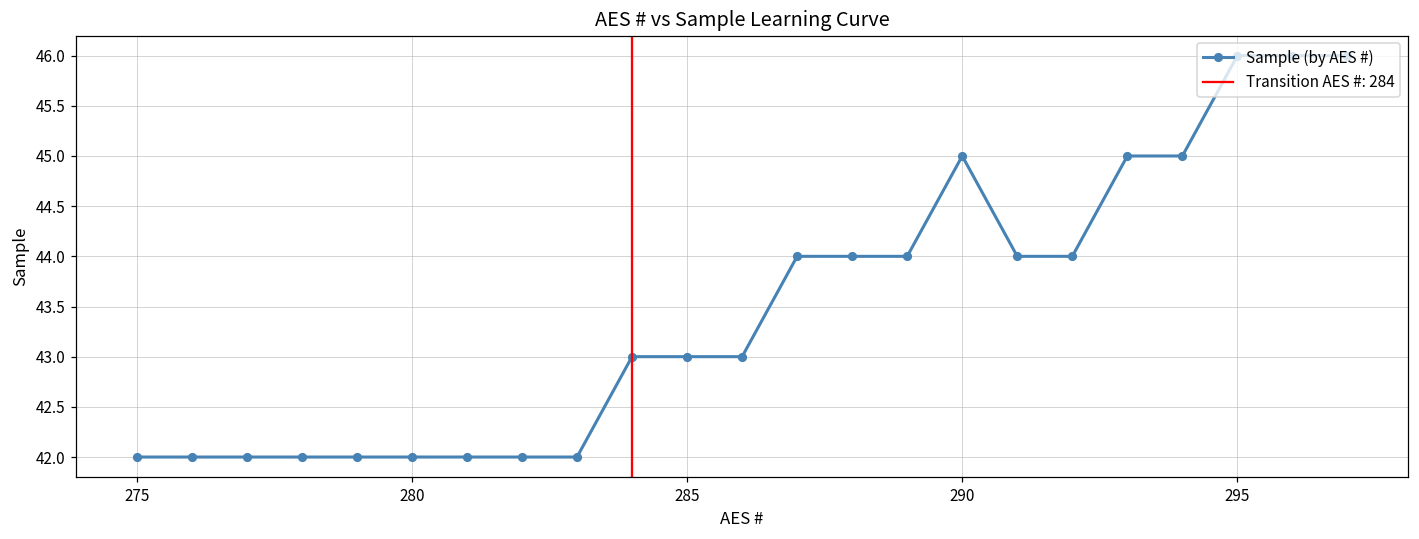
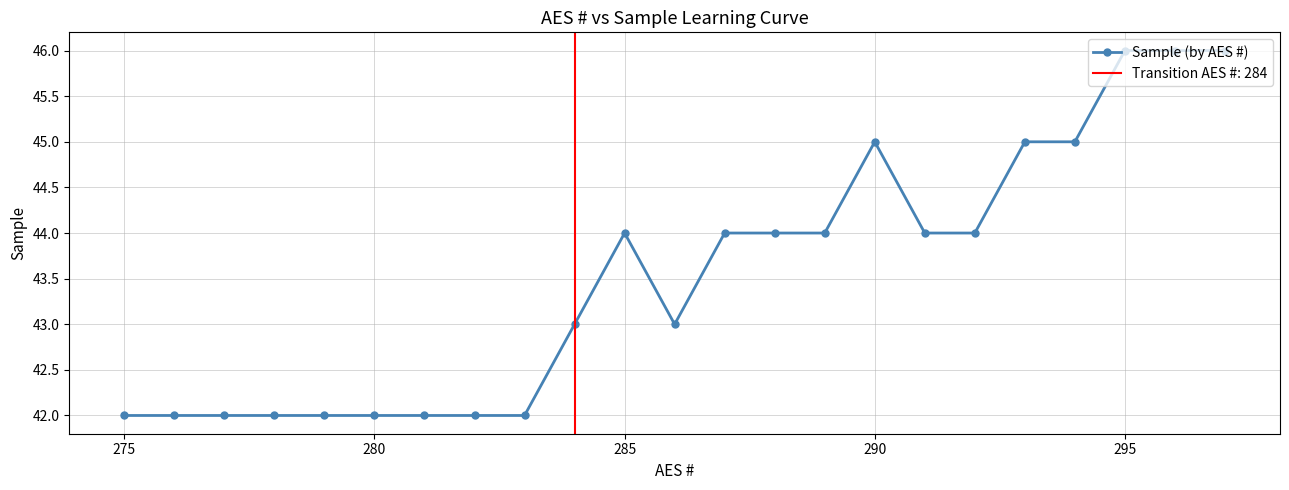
  {
    "275": 42,
    "280": 42,
-   "285": 43,
+   "285": 44,
    "290": 45
  }
